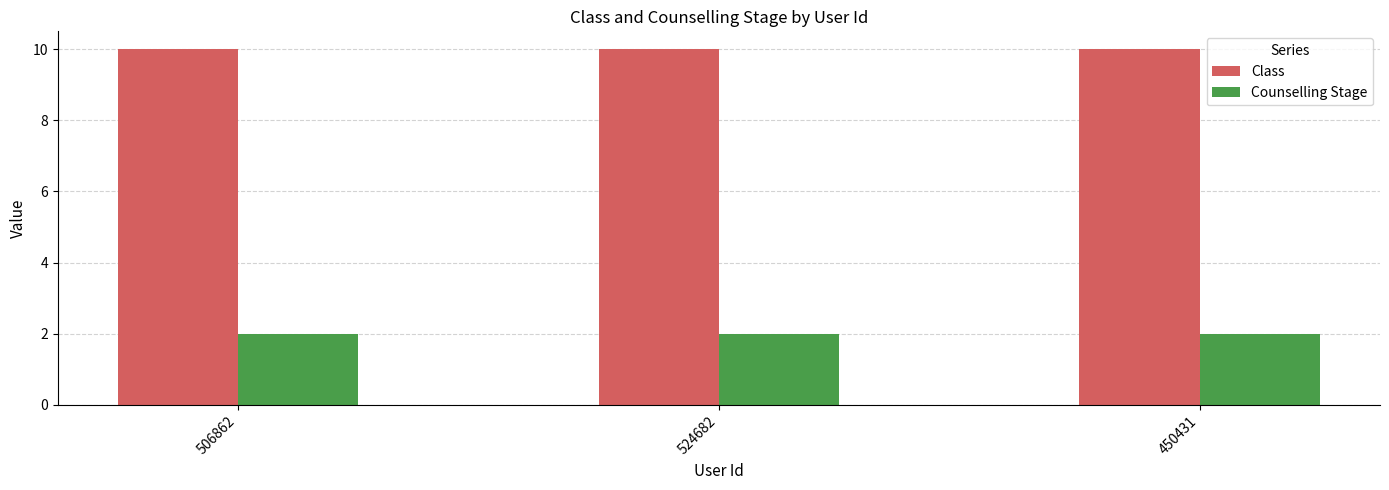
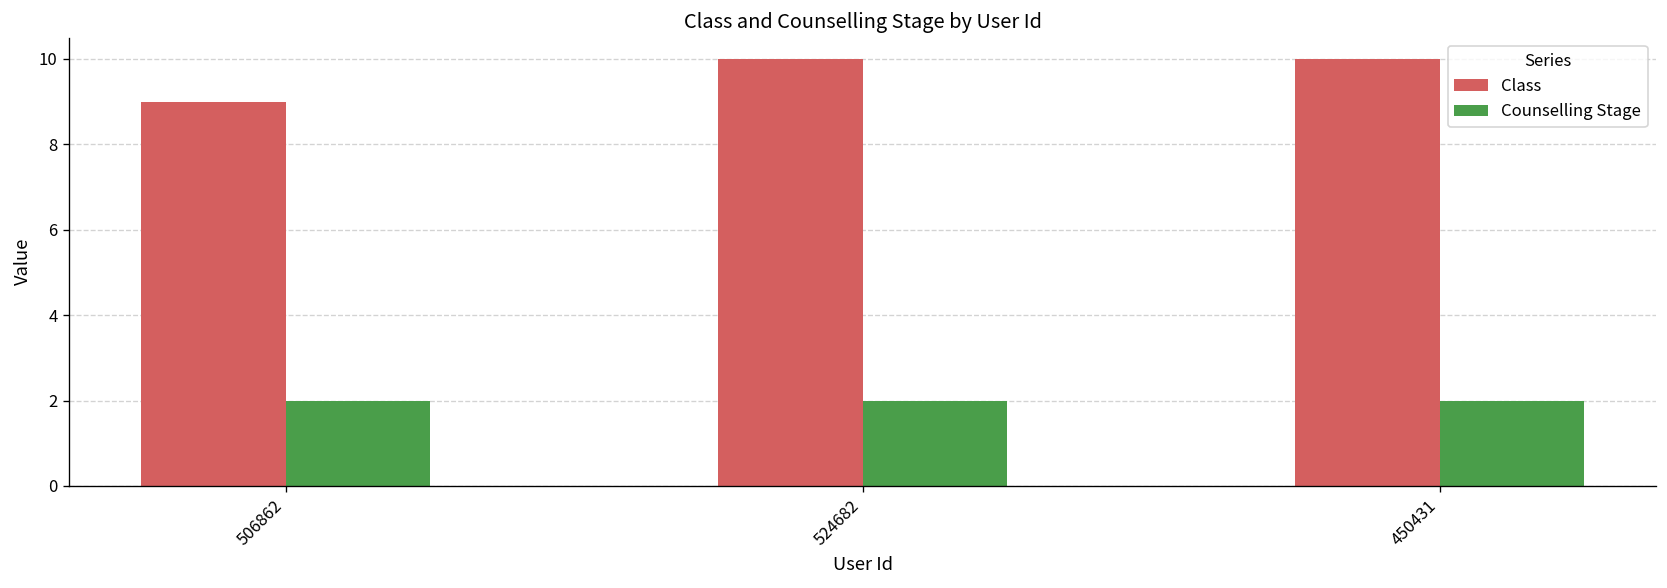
  {
    "Class": {
-     "506862": 10,
+     "506862": 9,
      "524682": 10,
      "450431": 10
    },
    "Counselling Stage": {
      "506862": 2,
      "524682": 2,
      "450431": 2
    }
  }
